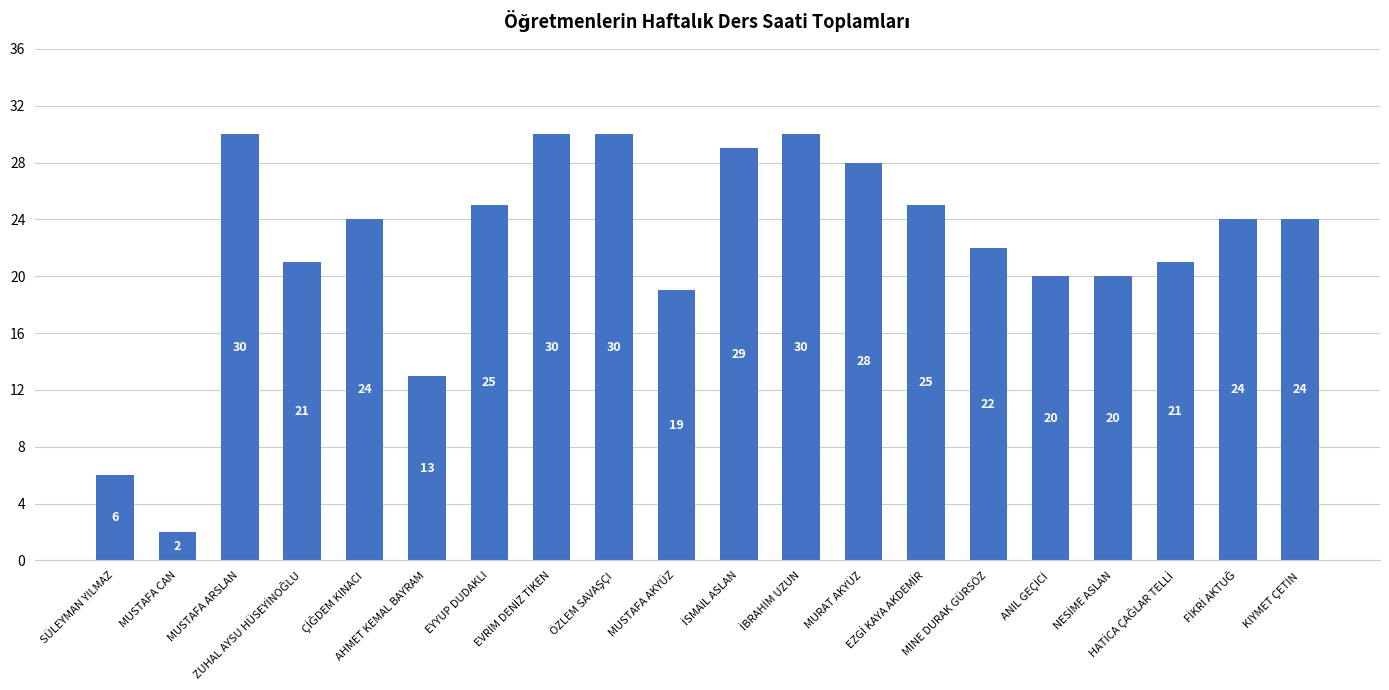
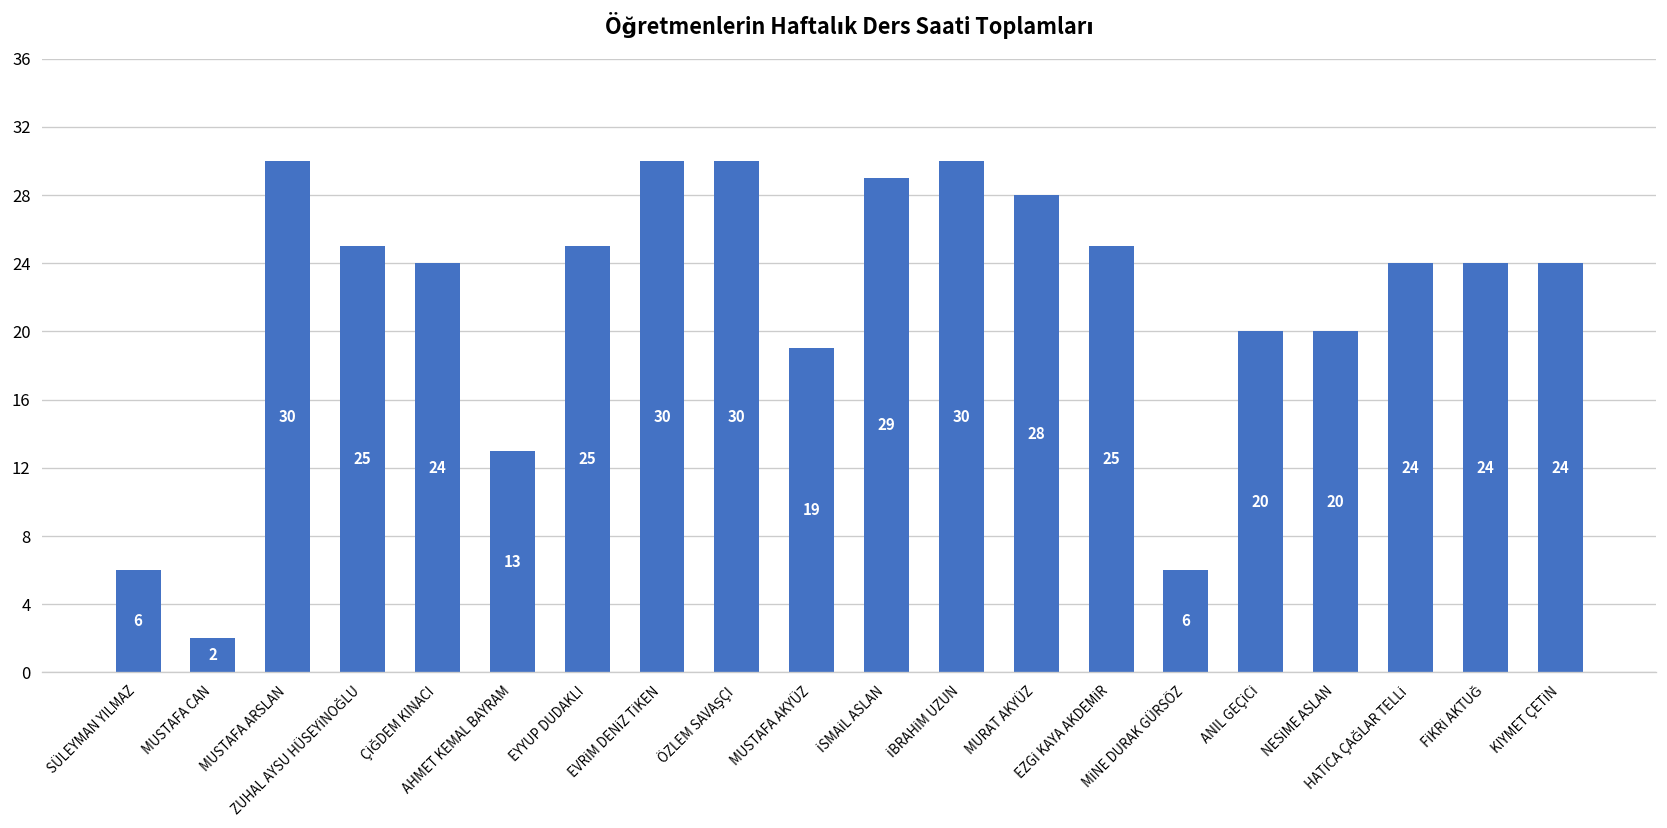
  {
    "SÜLEYMAN YILMAZ": 6,
    "MUSTAFA CAN": 2,
    "MUSTAFA ARSLAN": 30,
-   "ZUHAL AYSU HÜSEYİNOĞLU": 21,
+   "ZUHAL AYSU HÜSEYİNOĞLU": 25,
    "ÇİĞDEM KINACI": 24,
    "AHMET KEMAL BAYRAM": 13,
    "EYYUP DUDAKLI": 25,
    "EVRİM DENİZ TİKEN": 30,
    "ÖZLEM SAVAŞÇI": 30,
    "MUSTAFA AKYÜZ": 19,
    "İSMAİL ASLAN": 29,
    "İBRAHİM UZUN": 30,
    "MURAT AKYÜZ": 28,
    "EZGİ KAYA AKDEMİR": 25,
-   "MİNE DURAK GÜRSÖZ": 22,
+   "MİNE DURAK GÜRSÖZ": 6,
    "ANIL GEÇİCİ": 20,
    "NESİME ASLAN": 20,
-   "HATİCA ÇAĞLAR TELLİ": 21,
+   "HATİCA ÇAĞLAR TELLİ": 24,
    "FİKRİ AKTUĞ": 24,
    "KIYMET ÇETİN": 24
  }
